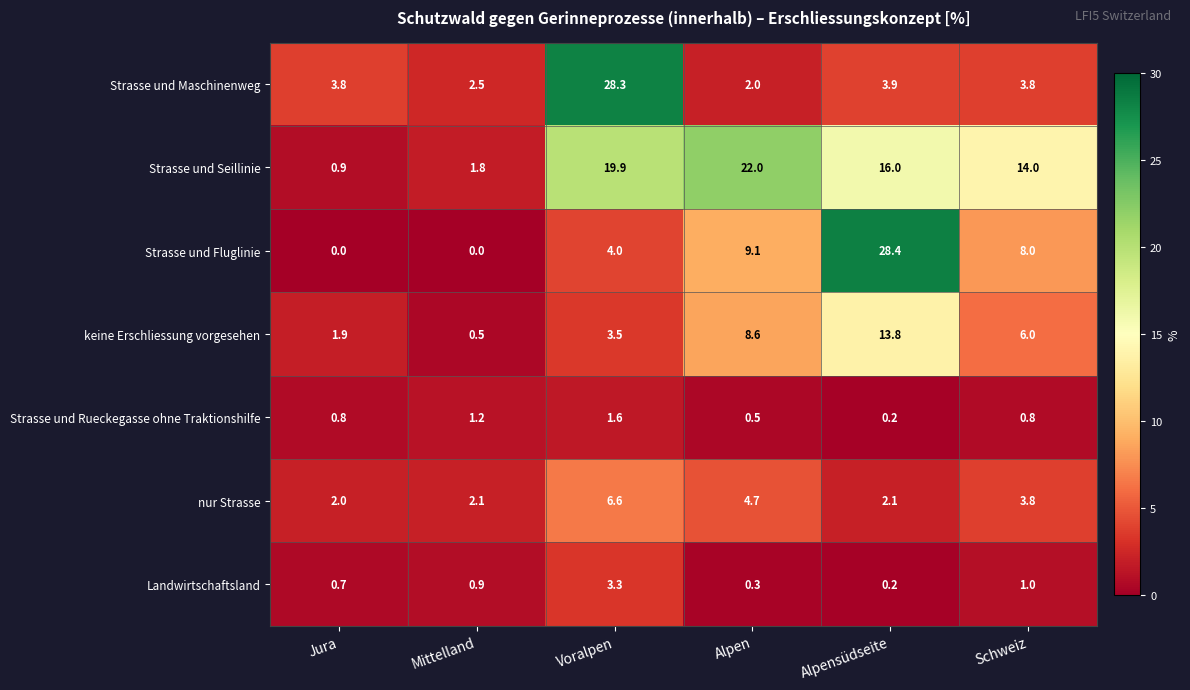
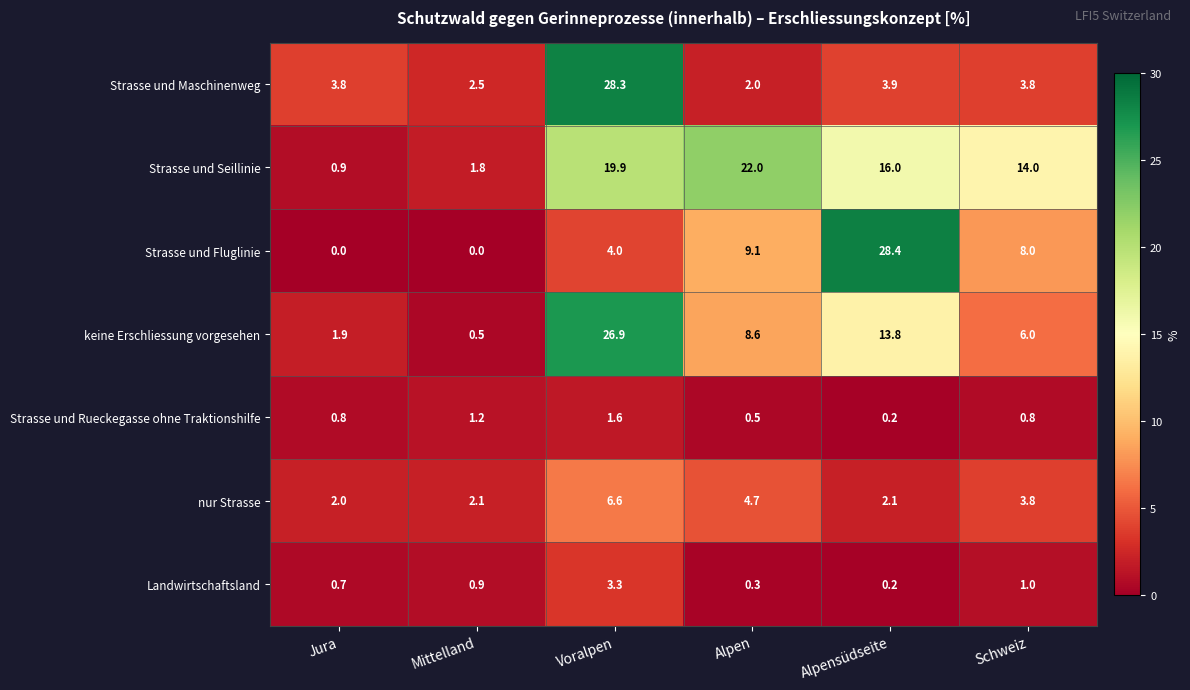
  {
    "Strasse und Maschinenweg": {
      "Jura": 3.8,
      "Mittelland": 2.5,
      "Voralpen": 28.3,
      "Alpen": 2.0,
      "Alpensüdseite": 3.9,
      "Schweiz": 3.8
    },
    "Strasse und Seillinie": {
      "Jura": 0.9,
      "Mittelland": 1.8,
      "Voralpen": 19.9,
      "Alpen": 22.0,
      "Alpensüdseite": 16.0,
      "Schweiz": 14.0
    },
    "Strasse und Fluglinie": {
      "Jura": 0.0,
      "Mittelland": 0.0,
      "Voralpen": 4.0,
      "Alpen": 9.1,
      "Alpensüdseite": 28.4,
      "Schweiz": 8.0
    },
    "keine Erschliessung vorgesehen": {
      "Jura": 1.9,
      "Mittelland": 0.5,
-     "Voralpen": 3.5,
+     "Voralpen": 26.9,
      "Alpen": 8.6,
      "Alpensüdseite": 13.8,
      "Schweiz": 6.0
    },
    "Strasse und Rueckegasse ohne Traktionshilfe": {
      "Jura": 0.8,
      "Mittelland": 1.2,
      "Voralpen": 1.6,
      "Alpen": 0.5,
      "Alpensüdseite": 0.2,
      "Schweiz": 0.8
    },
    "nur Strasse": {
      "Jura": 2.0,
      "Mittelland": 2.1,
      "Voralpen": 6.6,
      "Alpen": 4.7,
      "Alpensüdseite": 2.1,
      "Schweiz": 3.8
    },
    "Landwirtschaftsland": {
      "Jura": 0.7,
      "Mittelland": 0.9,
      "Voralpen": 3.3,
      "Alpen": 0.3,
      "Alpensüdseite": 0.2,
      "Schweiz": 1.0
    }
  }
